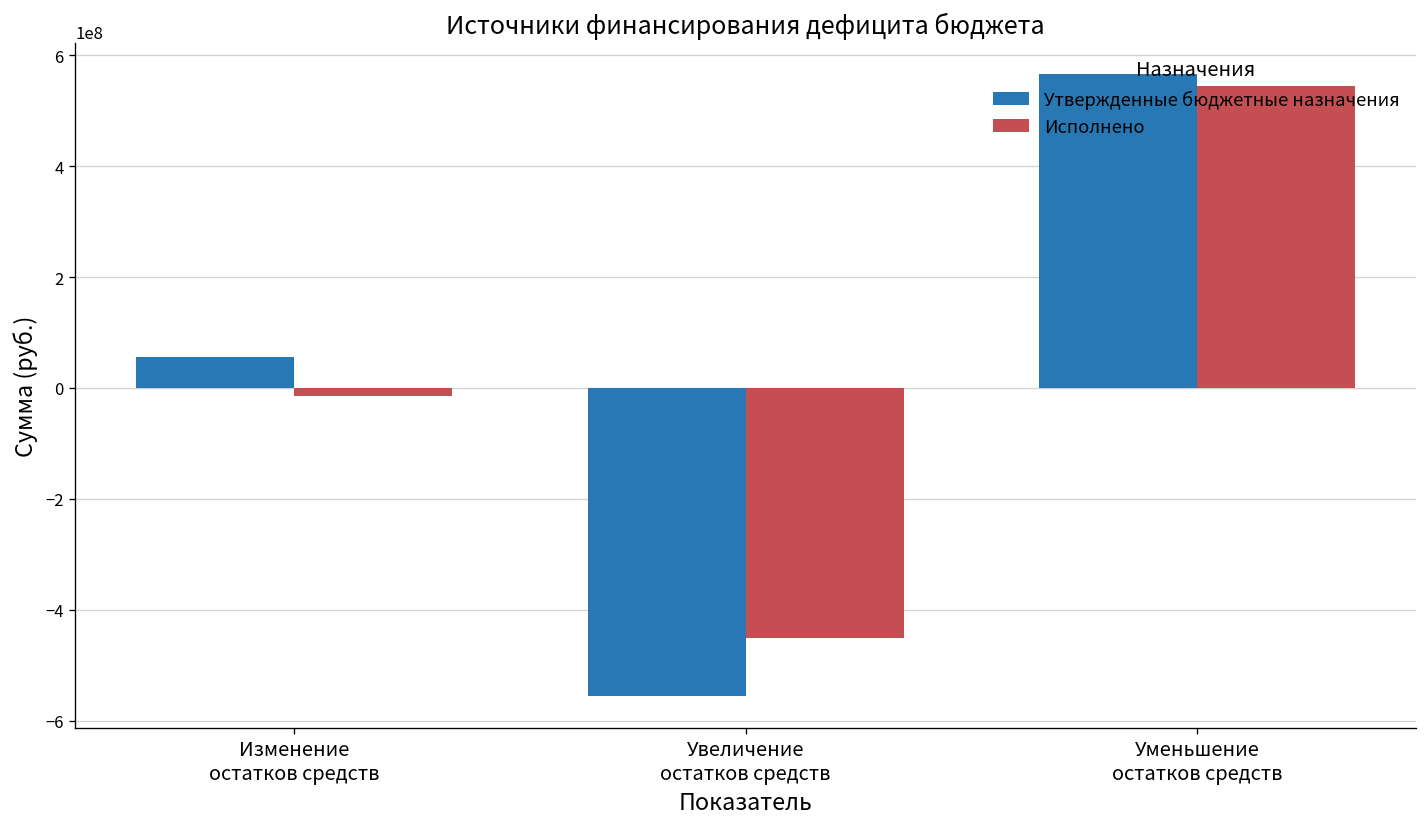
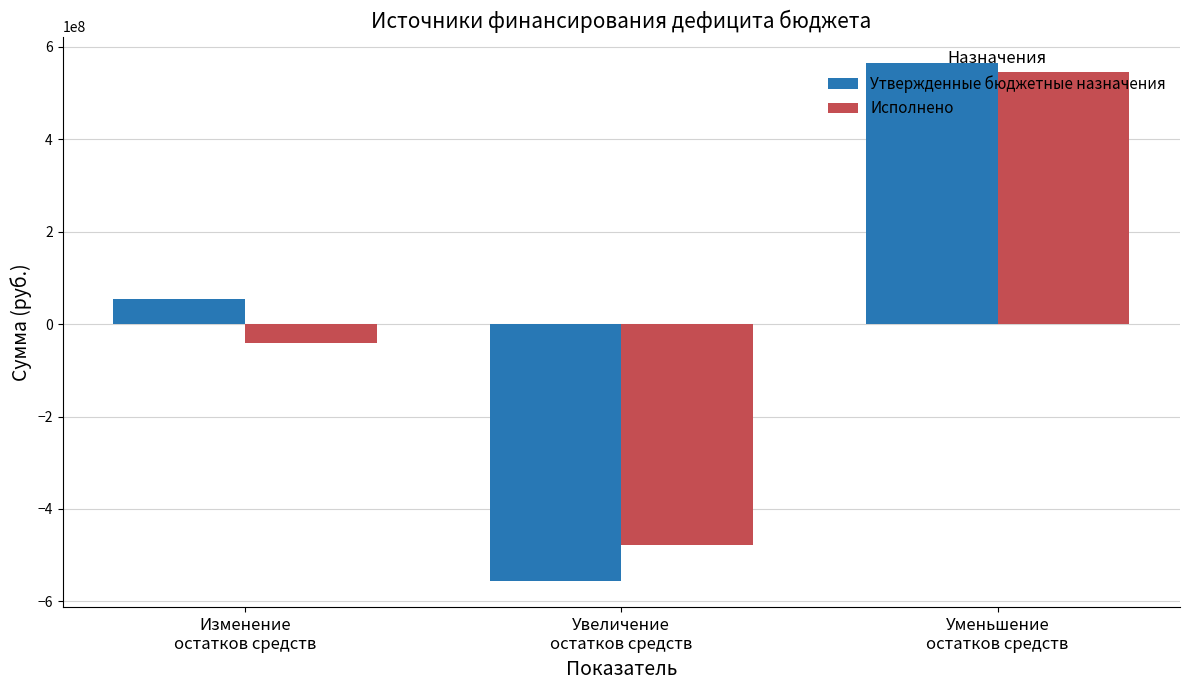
  {
    "Утвержденные бюджетные назначения": {
      "Изменение остатков средств": 60000000,
      "Увеличение остатков средств": -560000000,
      "Уменьшение остатков средств": 570000000
    },
    "Исполнено": {
-     "Изменение остатков средств": -10000000,
-     "Увеличение остатков средств": -450000000,
+     "Изменение остатков средств": -40000000,
+     "Увеличение остатков средств": -480000000,
      "Уменьшение остатков средств": 540000000
    }
  }
